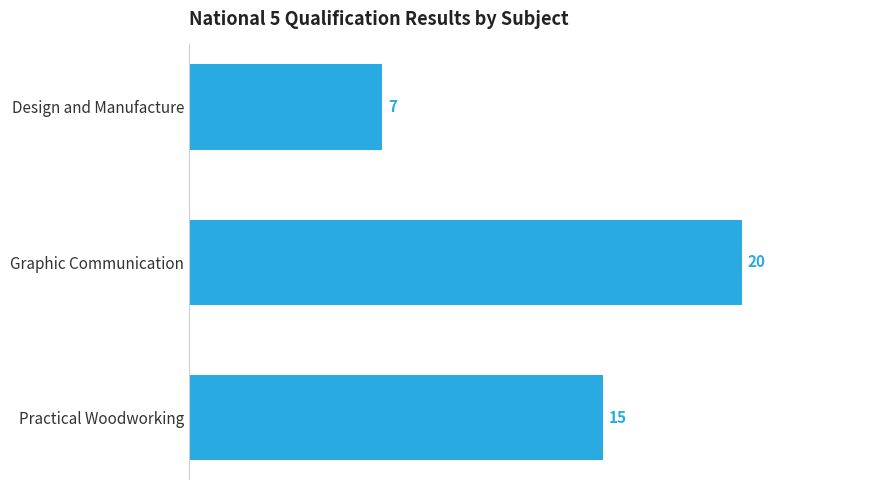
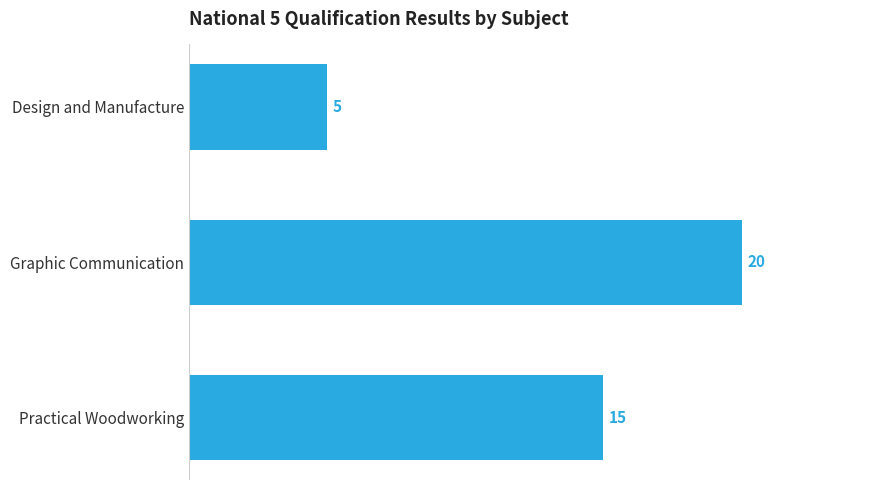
  {
-   "Design and Manufacture": 7,
+   "Design and Manufacture": 5,
    "Graphic Communication": 20,
    "Practical Woodworking": 15
  }
